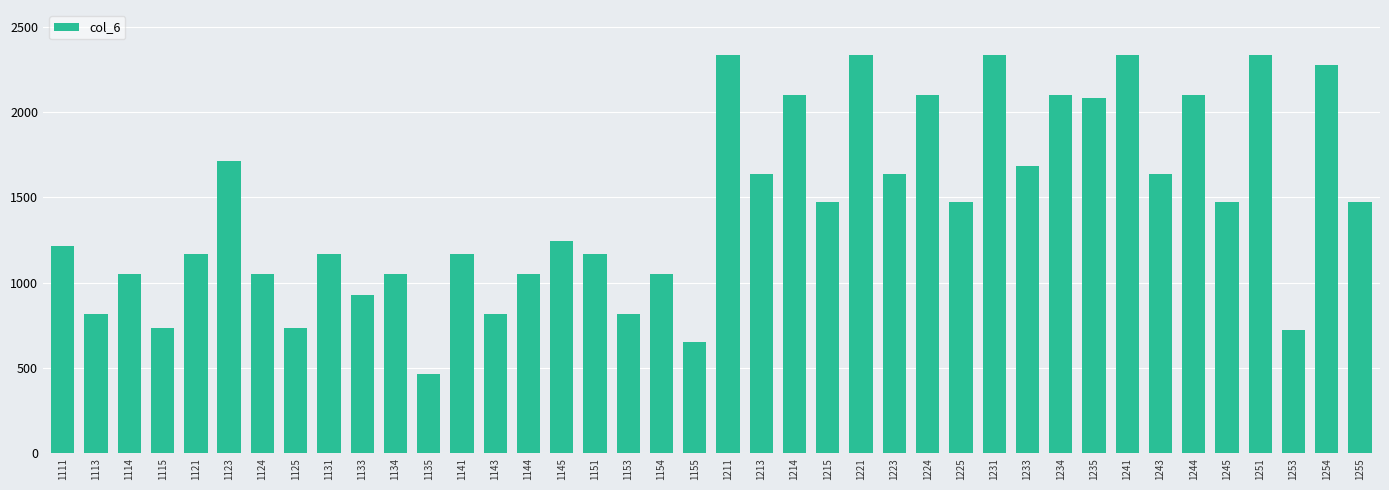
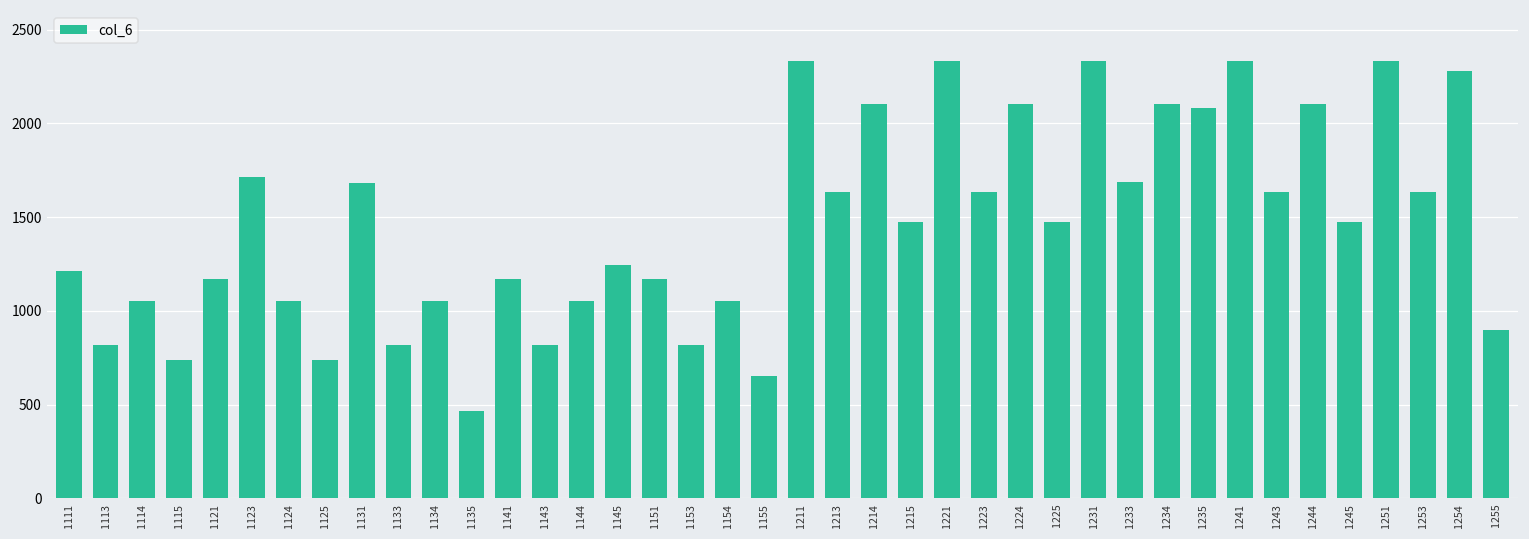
  {
    "1111": 1220,
    "1113": 820,
    "1114": 1050,
    "1115": 740,
    "1121": 1170,
    "1123": 1710,
    "1124": 1050,
    "1125": 740,
-   "1131": 1170,
-   "1133": 930,
+   "1131": 1680,
+   "1133": 820,
    "1134": 1050,
    "1135": 470,
    "1141": 1170,
    "1143": 820,
    "1144": 1050,
    "1145": 1240,
    "1151": 1170,
    "1153": 820,
    "1154": 1050,
    "1155": 650,
    "1211": 2340,
    "1213": 1640,
    "1214": 2100,
    "1215": 1470,
    "1221": 2340,
    "1223": 1640,
    "1224": 2100,
    "1225": 1470,
    "1231": 2340,
    "1233": 1690,
    "1234": 2100,
    "1235": 2080,
    "1241": 2340,
    "1243": 1640,
    "1244": 2100,
    "1245": 1470,
    "1251": 2340,
-   "1253": 730,
+   "1253": 1640,
    "1254": 2280,
-   "1255": 1470
+   "1255": 900
  }
